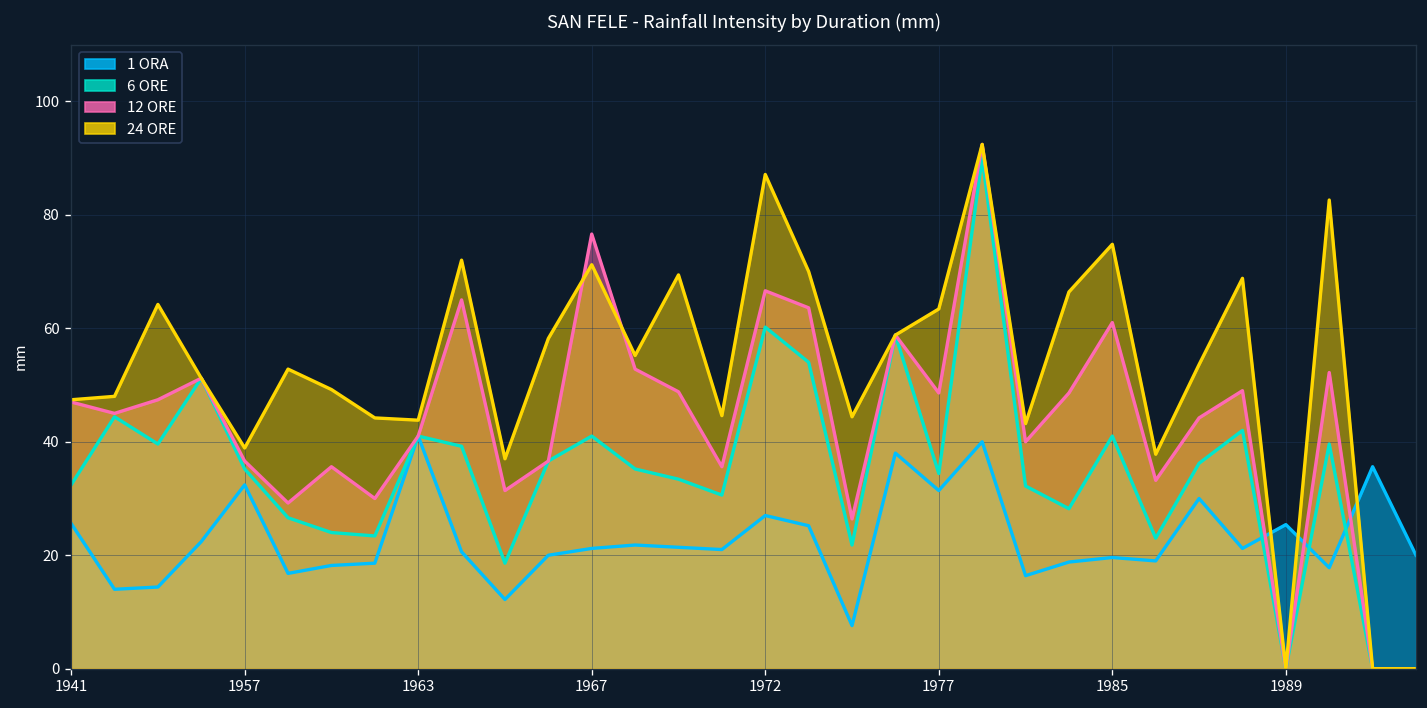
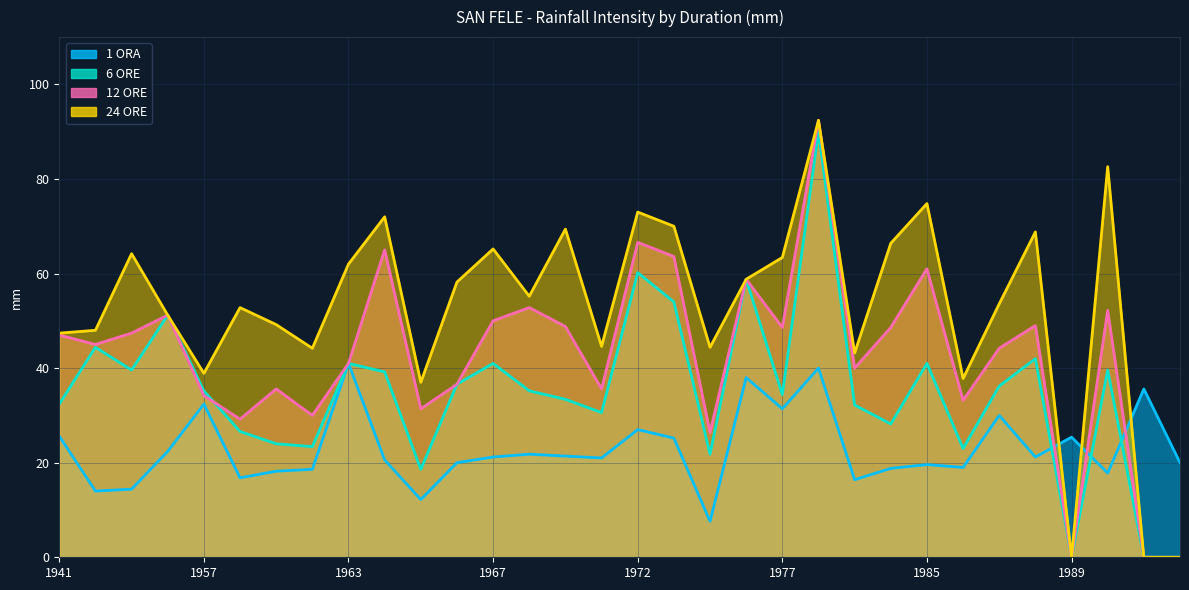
  {
    "12 ORE": {
-     "1957": 37,
-     "1967": 77,
+     "1957": 34,
+     "1967": 50,
      "1972": 67,
      "1977": 49,
      "1985": 61
    },
    "24 ORE": {
      "1957": 39,
-     "1963": 44,
-     "1967": 71,
-     "1972": 87,
+     "1963": 62,
+     "1967": 65,
+     "1972": 73,
      "1977": 63,
      "1985": 75
    }
  }
